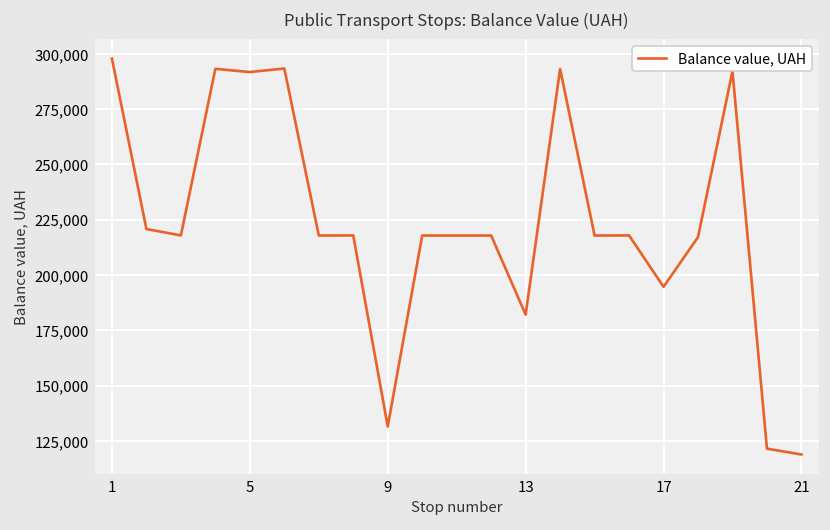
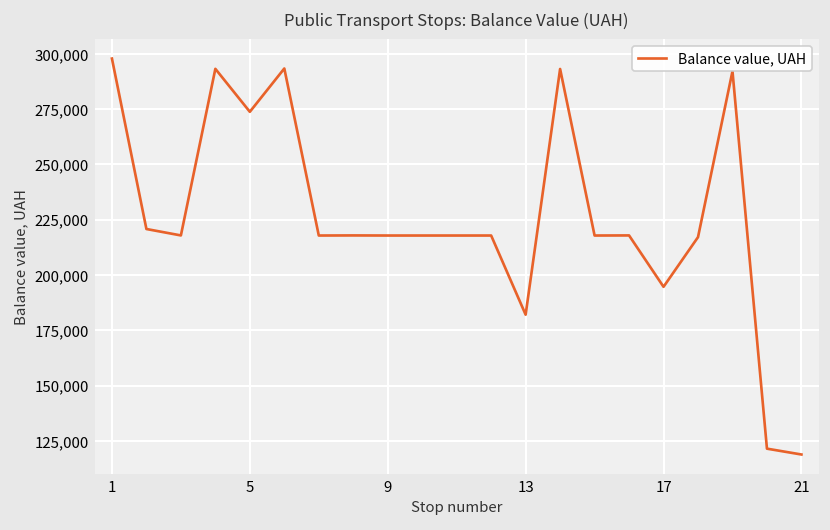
  {
    "1": "298,000",
-   "5": "292,000",
-   "9": "131,000",
+   "5": "274,000",
+   "9": "218,000",
    "13": "182,000",
    "17": "195,000",
    "21": "119,000"
  }
